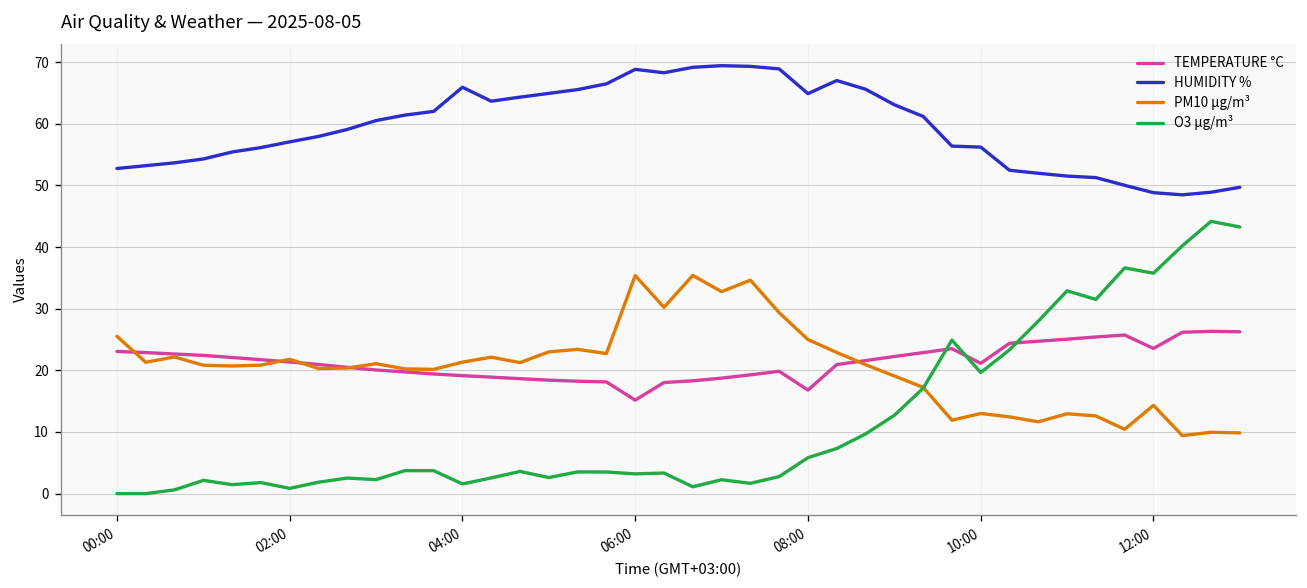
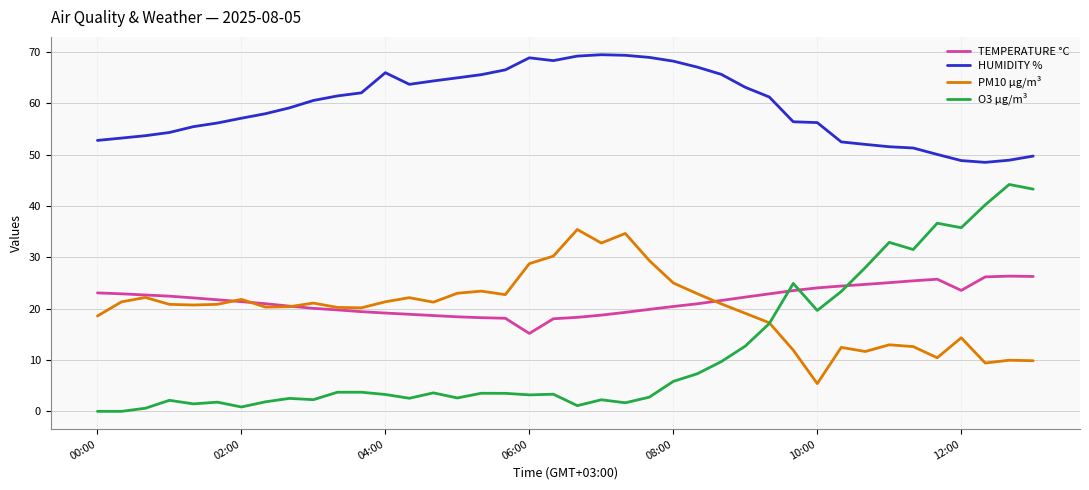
  {
    "TEMPERATURE °C": {
      "00:00": 23,
      "04:00": 19,
      "06:00": 15,
-     "08:00": 17,
-     "10:00": 21,
+     "08:00": 20,
+     "10:00": 24,
      "12:00": 24
    },
    "HUMIDITY %": {
      "00:00": 53,
      "02:00": 57,
      "04:00": 66,
      "06:00": 69,
-     "08:00": 65,
+     "08:00": 68,
      "10:00": 56,
      "12:00": 49
    },
    "PM10 µg/m³": {
-     "00:00": 26,
+     "00:00": 19,
      "04:00": 21,
-     "06:00": 35,
+     "06:00": 29,
      "08:00": 25,
-     "10:00": 13,
+     "10:00": 5,
      "12:00": 14
    },
    "O3 µg/m³": {
      "00:00": 0,
      "02:00": 1,
-     "04:00": 2,
+     "04:00": 3,
      "06:00": 3,
      "08:00": 6,
      "10:00": 20,
      "12:00": 36
    }
  }
